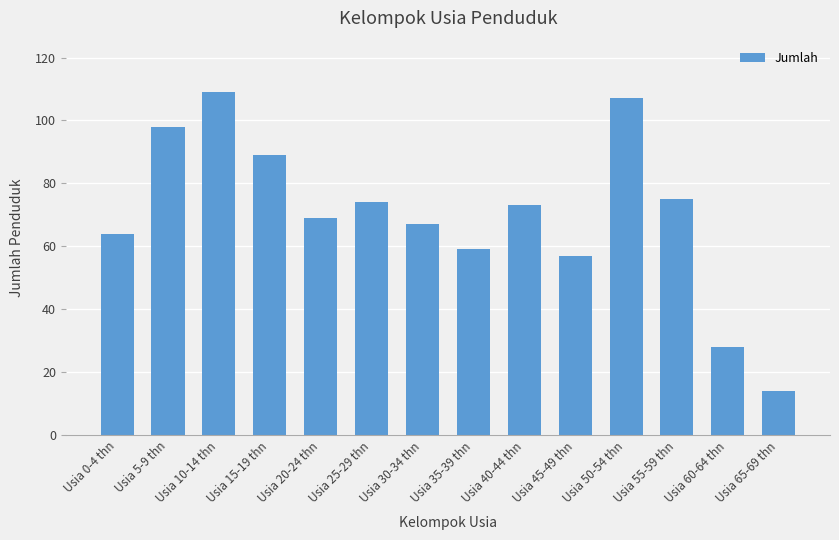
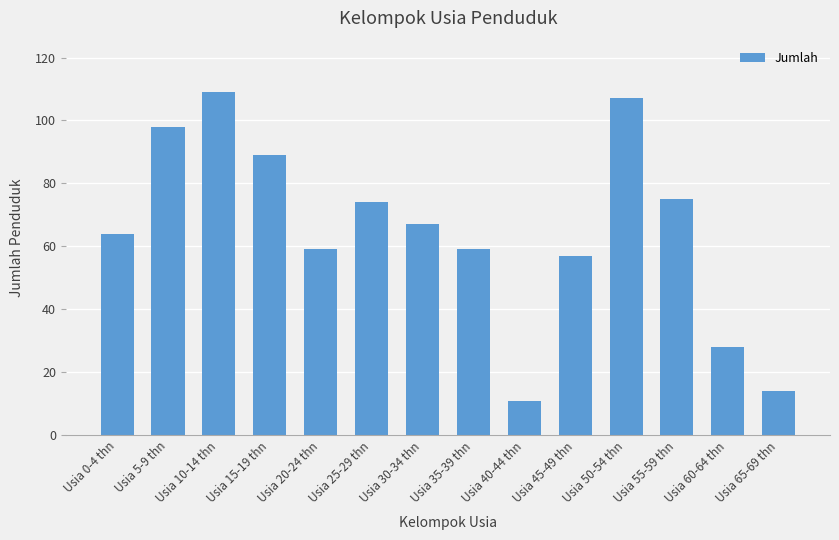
  {
    "Usia 0-4 thn": 64,
    "Usia 5-9 thn": 98,
    "Usia 10-14 thn": 109,
    "Usia 15-19 thn": 89,
-   "Usia 20-24 thn": 69,
+   "Usia 20-24 thn": 59,
    "Usia 25-29 thn": 74,
    "Usia 30-34 thn": 67,
    "Usia 35-39 thn": 59,
-   "Usia 40-44 thn": 73,
+   "Usia 40-44 thn": 11,
    "Usia 45-49 thn": 57,
    "Usia 50-54 thn": 107,
    "Usia 55-59 thn": 75,
    "Usia 60-64 thn": 28,
    "Usia 65-69 thn": 14
  }
